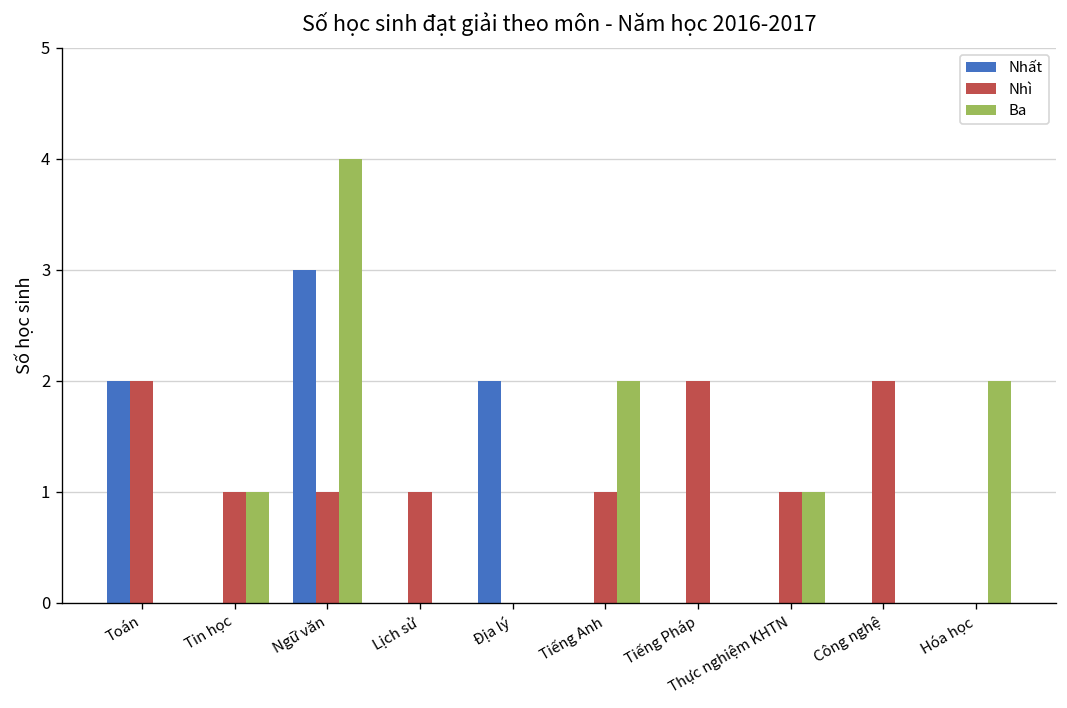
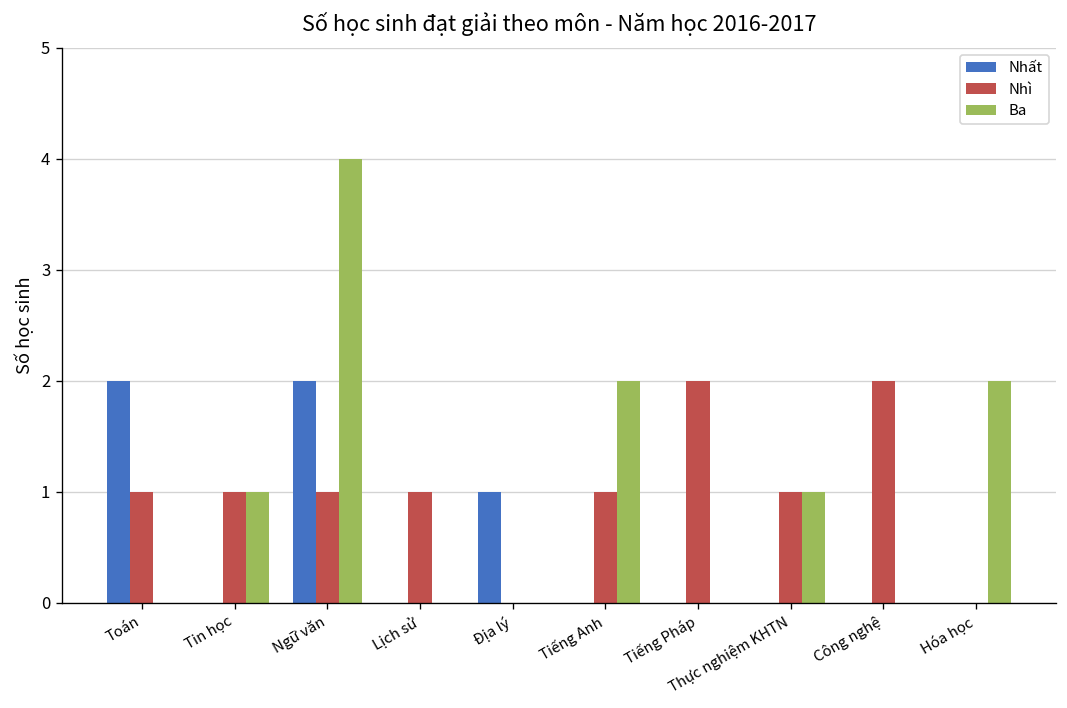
  {
    "Nhất": {
      "Toán": 2,
      "Tin học": 0,
-     "Ngữ văn": 3,
+     "Ngữ văn": 2,
      "Lịch sử": 0,
-     "Địa lý": 2,
+     "Địa lý": 1,
      "Tiếng Anh": 0,
      "Tiếng Pháp": 0,
      "Thực nghiệm KHTN": 0,
      "Công nghệ": 0,
      "Hóa học": 0
    },
    "Nhì": {
-     "Toán": 2,
+     "Toán": 1,
      "Tin học": 1,
      "Ngữ văn": 1,
      "Lịch sử": 1,
      "Địa lý": 0,
      "Tiếng Anh": 1,
      "Tiếng Pháp": 2,
      "Thực nghiệm KHTN": 1,
      "Công nghệ": 2,
      "Hóa học": 0
    },
    "Ba": {
      "Toán": 0,
      "Tin học": 1,
      "Ngữ văn": 4,
      "Lịch sử": 0,
      "Địa lý": 0,
      "Tiếng Anh": 2,
      "Tiếng Pháp": 0,
      "Thực nghiệm KHTN": 1,
      "Công nghệ": 0,
      "Hóa học": 2
    }
  }
